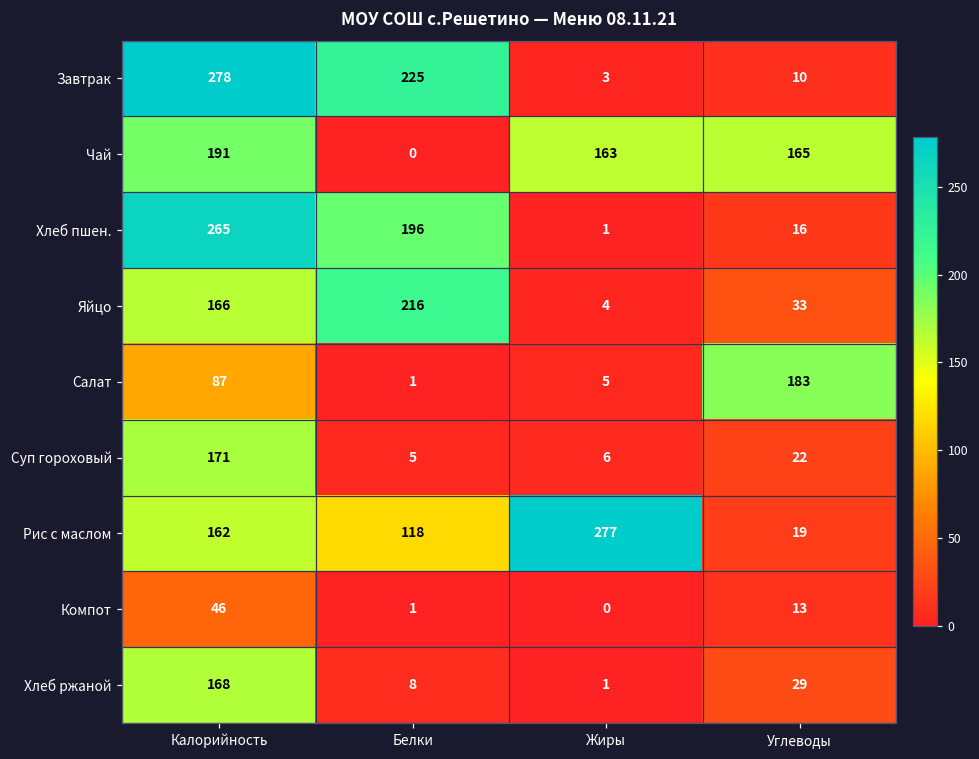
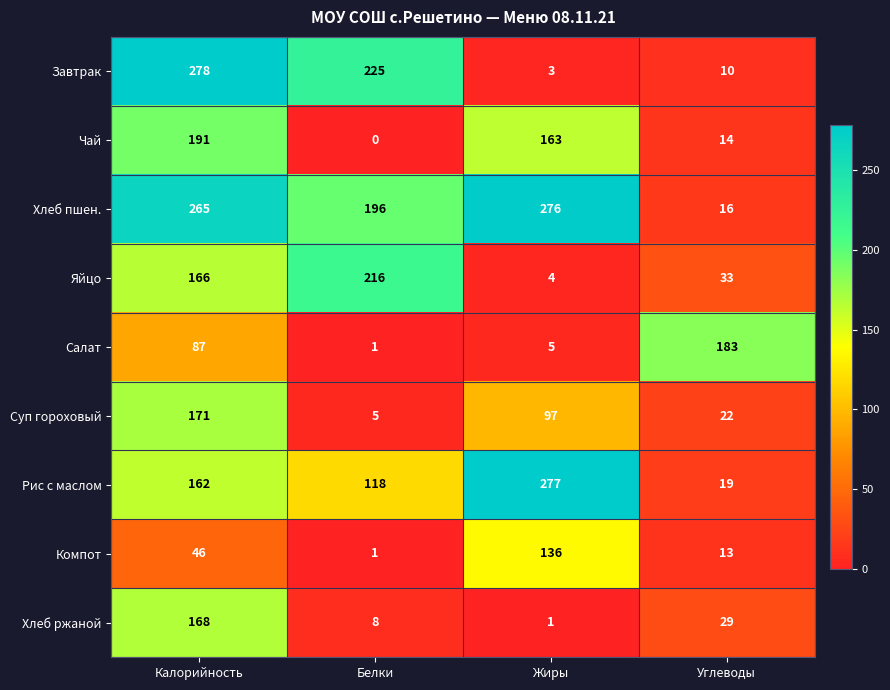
  {
    "Завтрак": {
      "Калорийность": 278,
      "Белки": 225,
      "Жиры": 3,
      "Углеводы": 10
    },
    "Чай": {
      "Калорийность": 191,
      "Белки": 0,
      "Жиры": 163,
-     "Углеводы": 165
+     "Углеводы": 14
    },
    "Хлеб пшен.": {
      "Калорийность": 265,
      "Белки": 196,
-     "Жиры": 1,
+     "Жиры": 276,
      "Углеводы": 16
    },
    "Яйцо": {
      "Калорийность": 166,
      "Белки": 216,
      "Жиры": 4,
      "Углеводы": 33
    },
    "Салат": {
      "Калорийность": 87,
      "Белки": 1,
      "Жиры": 5,
      "Углеводы": 183
    },
    "Суп гороховый": {
      "Калорийность": 171,
      "Белки": 5,
-     "Жиры": 6,
+     "Жиры": 97,
      "Углеводы": 22
    },
    "Рис с маслом": {
      "Калорийность": 162,
      "Белки": 118,
      "Жиры": 277,
      "Углеводы": 19
    },
    "Компот": {
      "Калорийность": 46,
      "Белки": 1,
-     "Жиры": 0,
+     "Жиры": 136,
      "Углеводы": 13
    },
    "Хлеб ржаной": {
      "Калорийность": 168,
      "Белки": 8,
      "Жиры": 1,
      "Углеводы": 29
    }
  }
